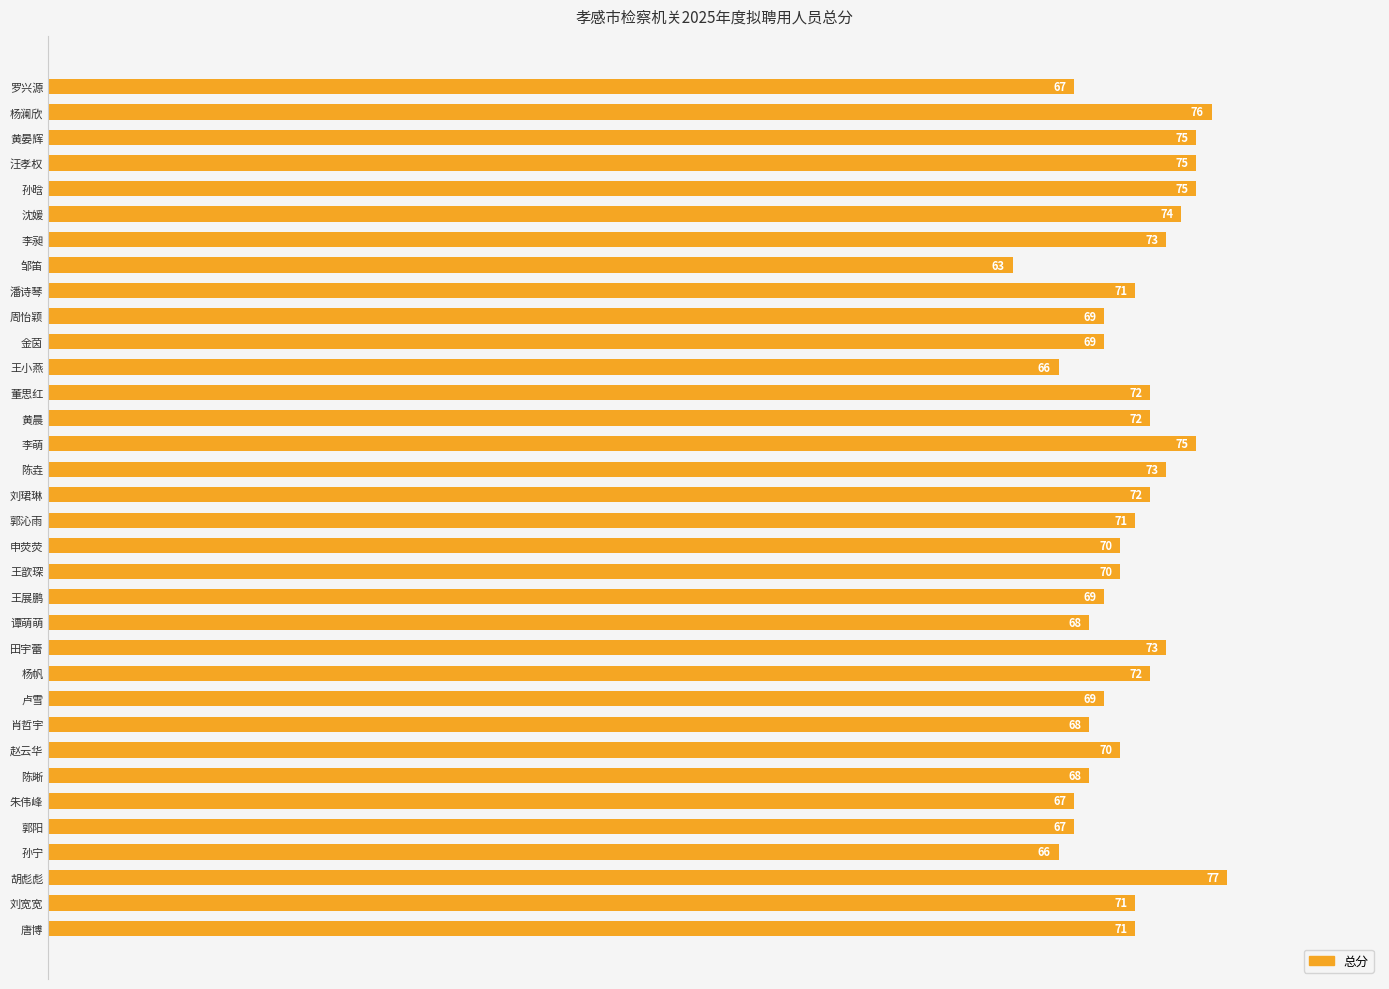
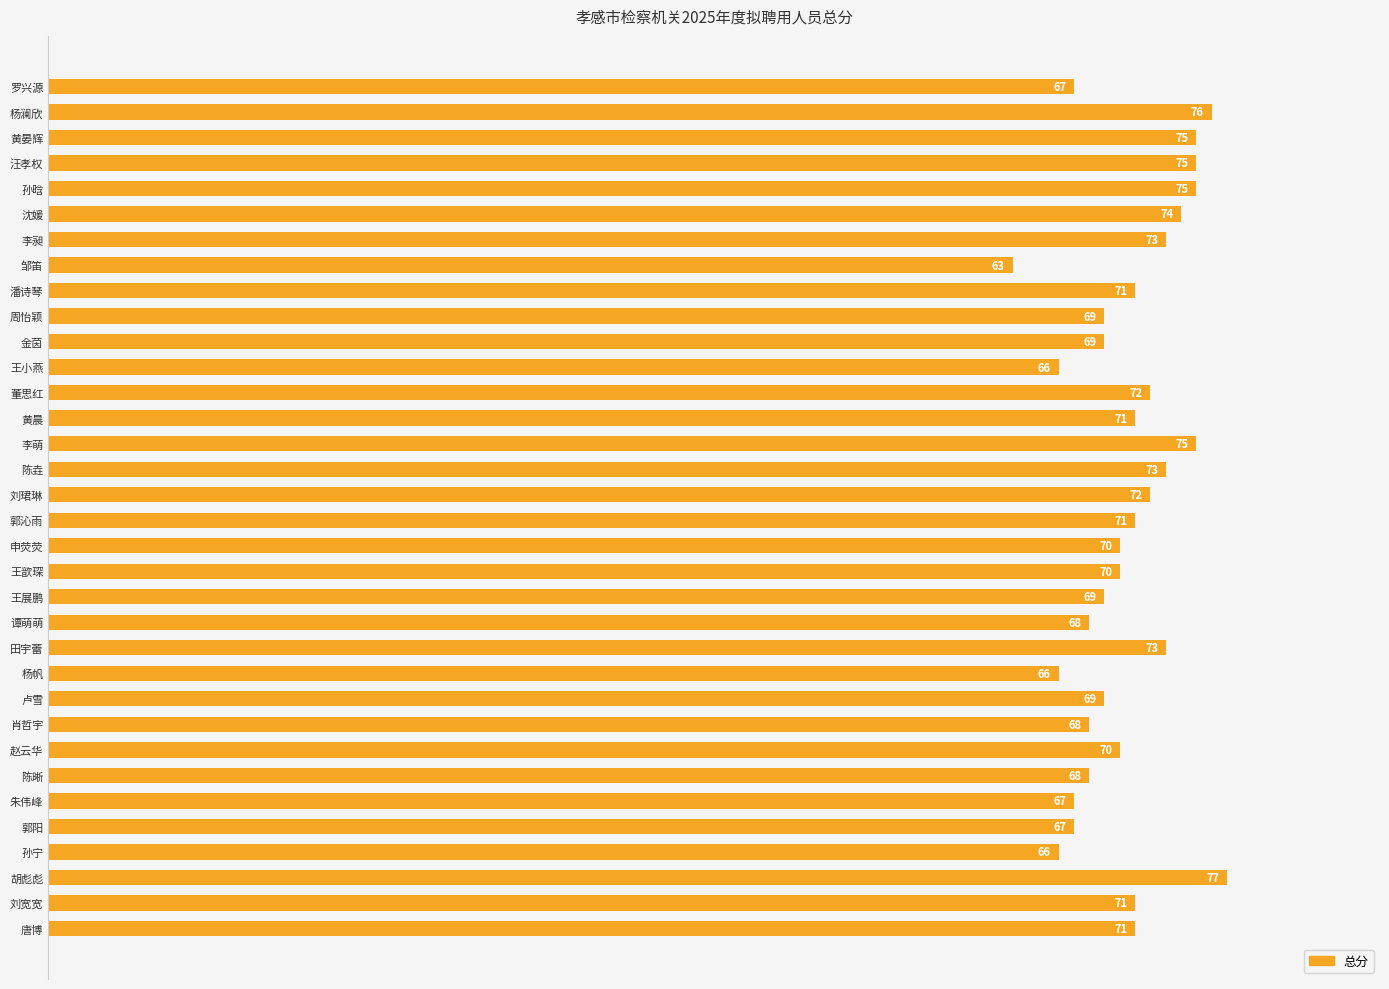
  {
    "罗兴源": 67,
    "杨澜欣": 76,
    "黄晏辉": 75,
    "汪孝权": 75,
    "孙晗": 75,
    "沈媛": 74,
    "李昶": 73,
    "邹笛": 63,
    "潘诗琴": 71,
    "周怡颖": 69,
    "金茵": 69,
    "王小燕": 66,
    "董思红": 72,
-   "黄晨": 72,
+   "黄晨": 71,
    "李萌": 75,
    "陈垚": 73,
    "刘珺琳": 72,
    "郭沁雨": 71,
    "申荧荧": 70,
    "王歆琛": 70,
    "王展鹏": 69,
    "谭萌萌": 68,
    "田宇蕾": 73,
-   "杨帆": 72,
+   "杨帆": 66,
    "卢雪": 69,
    "肖哲宇": 68,
    "赵云华": 70,
    "陈晰": 68,
    "朱伟峰": 67,
    "郭阳": 67,
    "孙宁": 66,
    "胡彪彪": 77,
    "刘宽宽": 71,
    "唐博": 71
  }
